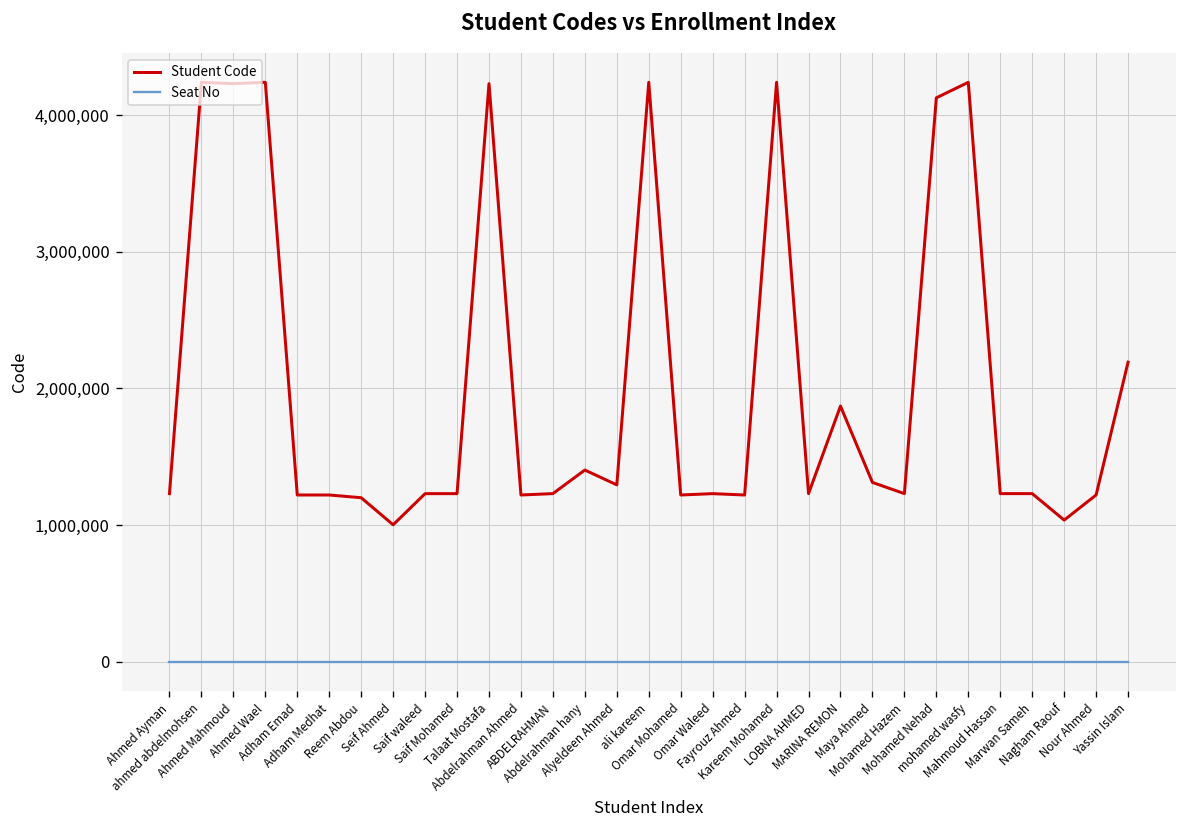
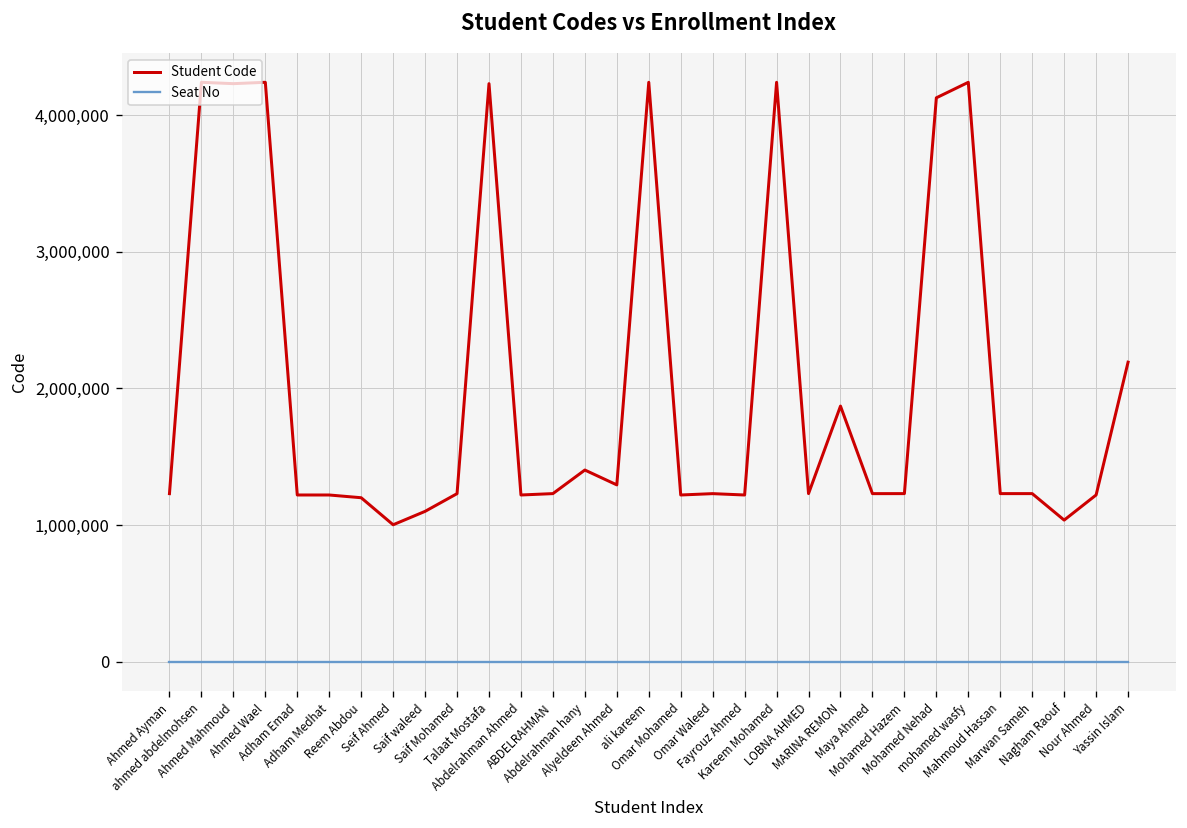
  {
    "Student Code": {
      "Ahmed Ayman": "1,230,000",
      "Ahmed Wael": "4,240,000",
      "Adham Emad": "1,220,000",
      "Adham Medhat": "1,220,000",
      "Reem Abdou": "1,200,000",
      "Seif Ahmed": "1,000,000",
-     "Saif waleed": "1,230,000",
+     "Saif waleed": "1,100,000",
      "Saif Mohamed": "1,230,000",
      "Talaat Mostafa": "4,230,000",
      "Abdelrahman Ahmed": "1,220,000",
      "ABDELRAHMAN": "1,230,000",
      "Abdelrahman hany": "1,400,000",
      "Alyeldeen Ahmed": "1,290,000",
      "ali kareem": "4,240,000",
      "Omar Mohamed": "1,220,000",
      "Omar Waleed": "1,230,000",
      "Fayrouz Ahmed": "1,220,000",
      "Kareem Mohamed": "4,240,000",
      "LOBNA AHMED": "1,230,000",
      "MARINA REMON": "1,870,000",
-     "Maya Ahmed": "1,310,000",
+     "Maya Ahmed": "1,230,000",
      "Mohamed Hazem": "1,230,000",
      "Mohamed Nehad": "4,130,000",
      "mohamed wasfy": "4,240,000",
      "Mahmoud Hassan": "1,230,000",
      "Marwan Sameh": "1,230,000",
      "Nagham Raouf": "1,040,000",
      "Nour Ahmed": "1,220,000",
      "Yassin Islam": "2,190,000"
    },
    "Seat No": {
      "Ahmed Ayman": "0",
      "ahmed abdelmohsen": "0",
      "Ahmed Mahmoud": "0",
      "Ahmed Wael": "0",
      "Adham Emad": "0",
      "Adham Medhat": "0",
      "Reem Abdou": "0",
      "Seif Ahmed": "0",
      "Saif waleed": "0",
      "Saif Mohamed": "0",
      "Talaat Mostafa": "0",
      "Abdelrahman Ahmed": "0",
      "ABDELRAHMAN": "0",
      "Abdelrahman hany": "0",
      "Alyeldeen Ahmed": "0",
      "ali kareem": "0",
      "Omar Mohamed": "0",
      "Omar Waleed": "0",
      "Fayrouz Ahmed": "0",
      "Kareem Mohamed": "0",
      "LOBNA AHMED": "0",
      "MARINA REMON": "0",
      "Maya Ahmed": "0",
      "Mohamed Hazem": "0",
      "Mohamed Nehad": "0",
      "mohamed wasfy": "0",
      "Mahmoud Hassan": "0",
      "Marwan Sameh": "0",
      "Nagham Raouf": "0",
      "Nour Ahmed": "0",
      "Yassin Islam": "0"
    }
  }
